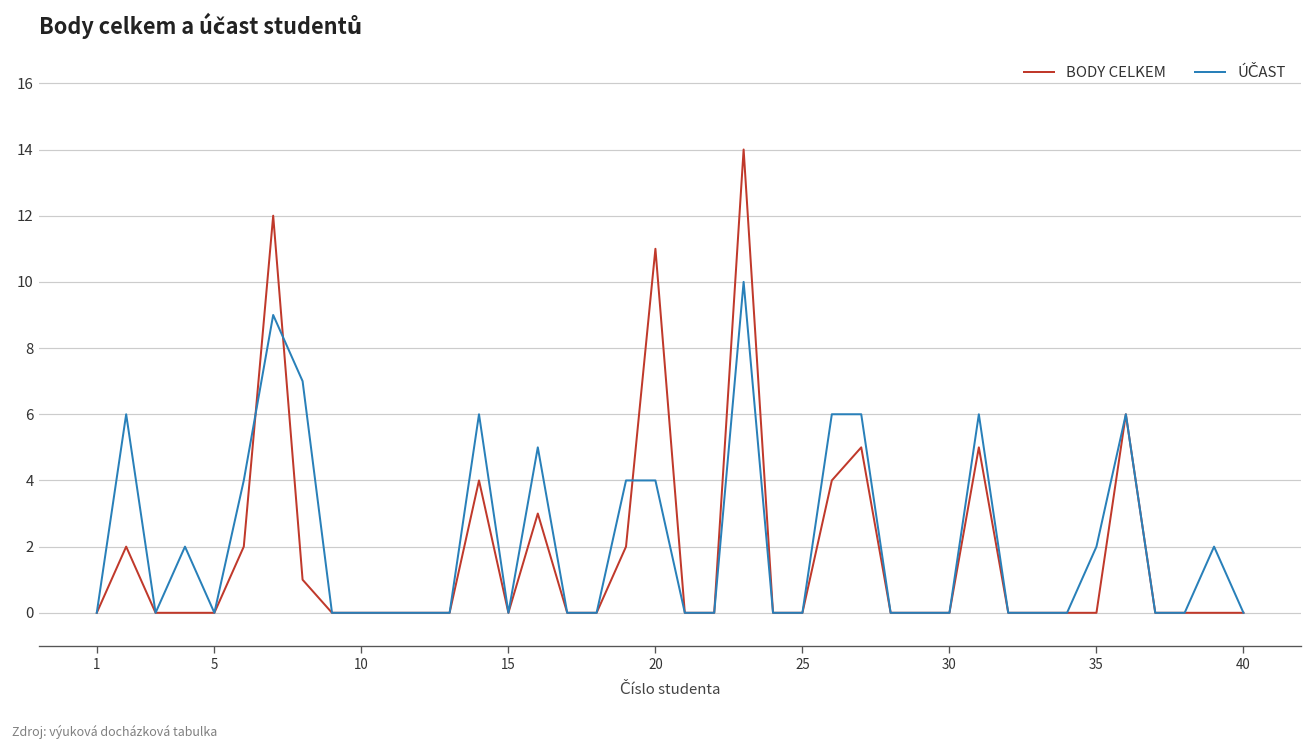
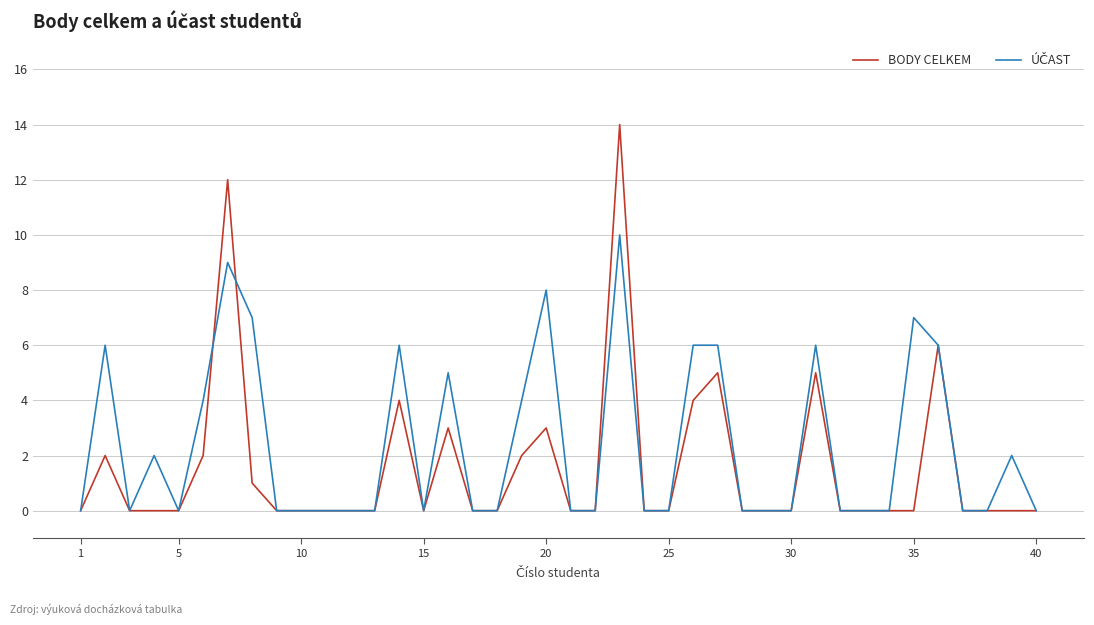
  {
    "BODY CELKEM": {
-     "20": 11,
+     "20": 3,
      "35": 0
    },
    "ÚČAST": {
-     "20": 4,
-     "35": 2
+     "20": 8,
+     "35": 7
    }
  }
